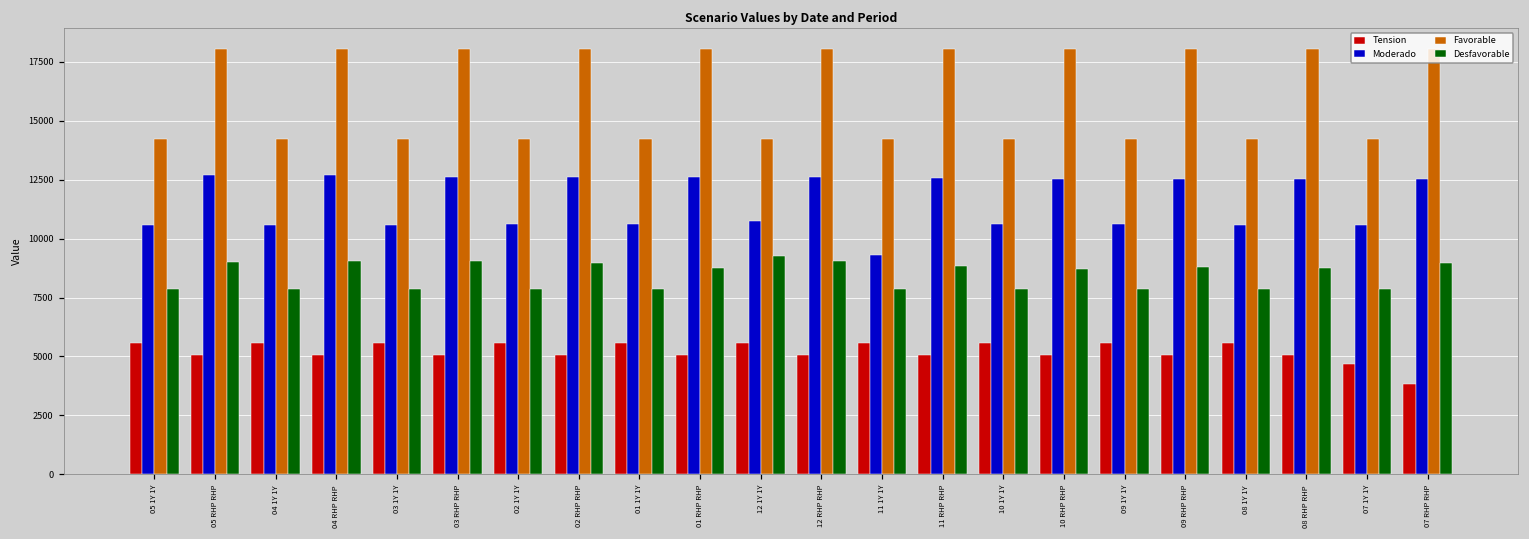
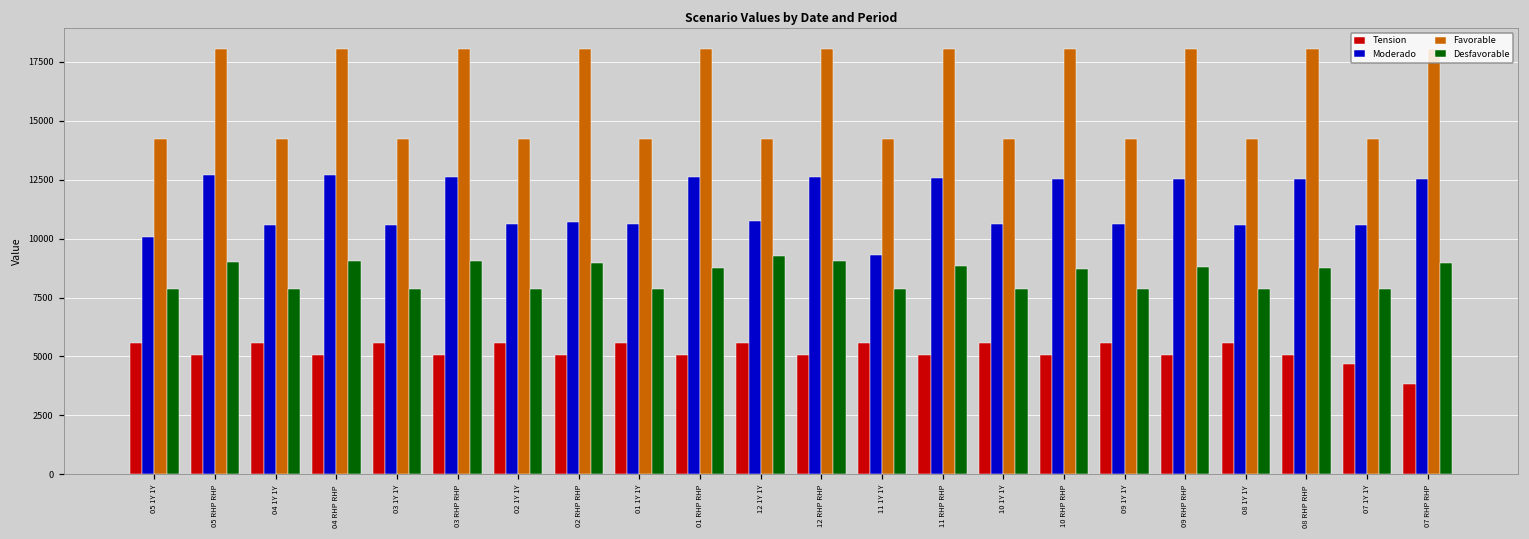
  {
    "Tension": {
      "05 1Y 1Y": 5600,
      "05 RHP RHP": 5100,
      "04 1Y 1Y": 5600,
      "04 RHP RHP": 5100,
      "03 1Y 1Y": 5600,
      "03 RHP RHP": 5100,
      "02 1Y 1Y": 5600,
      "02 RHP RHP": 5100,
      "01 1Y 1Y": 5600,
      "01 RHP RHP": 5100,
      "12 1Y 1Y": 5600,
      "12 RHP RHP": 5100,
      "11 1Y 1Y": 5600,
      "11 RHP RHP": 5100,
      "10 1Y 1Y": 5600,
      "10 RHP RHP": 5100,
      "09 1Y 1Y": 5600,
      "09 RHP RHP": 5100,
      "08 1Y 1Y": 5600,
      "08 RHP RHP": 5100,
      "07 1Y 1Y": 4700,
      "07 RHP RHP": 3800
    },
    "Moderado": {
-     "05 1Y 1Y": 10600,
+     "05 1Y 1Y": 10100,
      "05 RHP RHP": 12700,
      "04 1Y 1Y": 10600,
      "04 RHP RHP": 12700,
      "03 1Y 1Y": 10600,
      "03 RHP RHP": 12600,
      "02 1Y 1Y": 10600,
-     "02 RHP RHP": 12600,
+     "02 RHP RHP": 10700,
      "01 1Y 1Y": 10600,
      "01 RHP RHP": 12600,
      "12 1Y 1Y": 10700,
      "12 RHP RHP": 12600,
      "11 1Y 1Y": 9300,
      "11 RHP RHP": 12600,
      "10 1Y 1Y": 10600,
      "10 RHP RHP": 12500,
      "09 1Y 1Y": 10600,
      "09 RHP RHP": 12500,
      "08 1Y 1Y": 10600,
      "08 RHP RHP": 12500,
      "07 1Y 1Y": 10600,
      "07 RHP RHP": 12500
    },
    "Favorable": {
      "05 1Y 1Y": 14200,
      "05 RHP RHP": 18000,
      "04 1Y 1Y": 14200,
      "04 RHP RHP": 18000,
      "03 1Y 1Y": 14200,
      "03 RHP RHP": 18000,
      "02 1Y 1Y": 14200,
      "02 RHP RHP": 18000,
      "01 1Y 1Y": 14200,
      "01 RHP RHP": 18000,
      "12 1Y 1Y": 14200,
      "12 RHP RHP": 18000,
      "11 1Y 1Y": 14200,
      "11 RHP RHP": 18000,
      "10 1Y 1Y": 14200,
      "10 RHP RHP": 18000,
      "09 1Y 1Y": 14200,
      "09 RHP RHP": 18000,
      "08 1Y 1Y": 14200,
      "08 RHP RHP": 18000,
      "07 1Y 1Y": 14200
    },
    "Desfavorable": {
      "05 1Y 1Y": 7900,
      "05 RHP RHP": 9000,
      "04 1Y 1Y": 7900,
      "04 RHP RHP": 9100,
      "03 1Y 1Y": 7900,
      "03 RHP RHP": 9100,
      "02 1Y 1Y": 7900,
      "02 RHP RHP": 9000,
      "01 1Y 1Y": 7900,
      "01 RHP RHP": 8800,
      "12 1Y 1Y": 9300,
      "12 RHP RHP": 9000,
      "11 1Y 1Y": 7900,
      "11 RHP RHP": 8900,
      "10 1Y 1Y": 7900,
      "10 RHP RHP": 8700,
      "09 1Y 1Y": 7900,
      "09 RHP RHP": 8800,
      "08 1Y 1Y": 7900,
      "08 RHP RHP": 8800,
      "07 1Y 1Y": 7900,
      "07 RHP RHP": 9000
    }
  }
